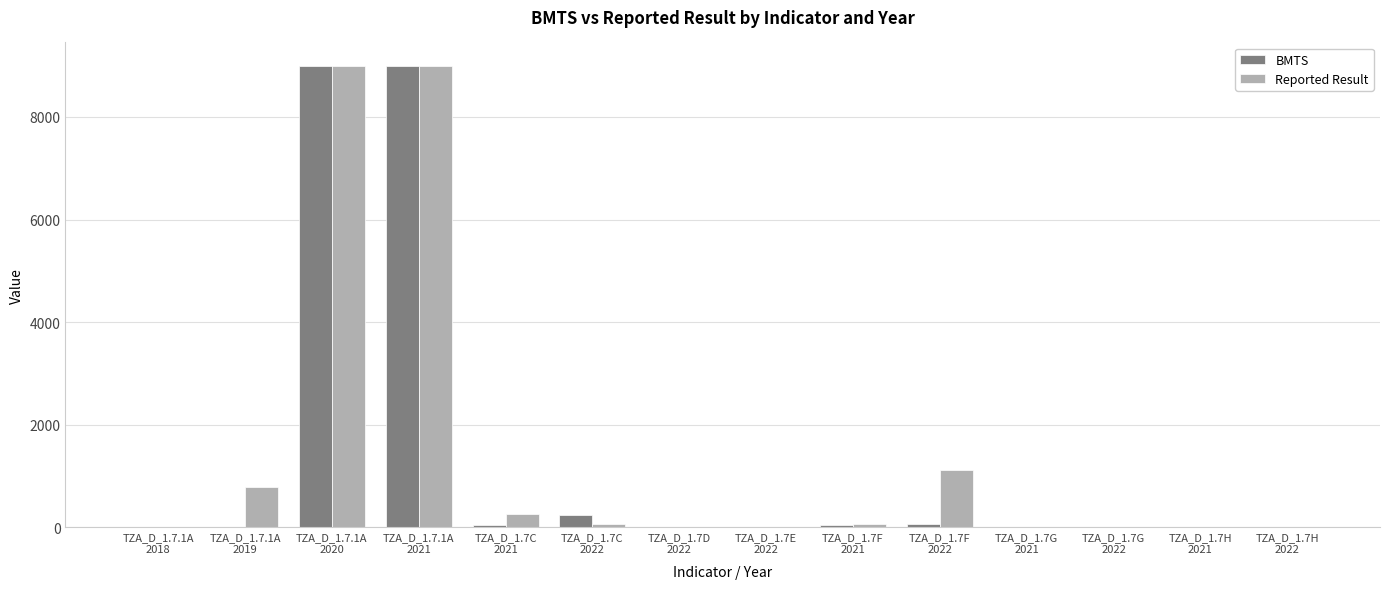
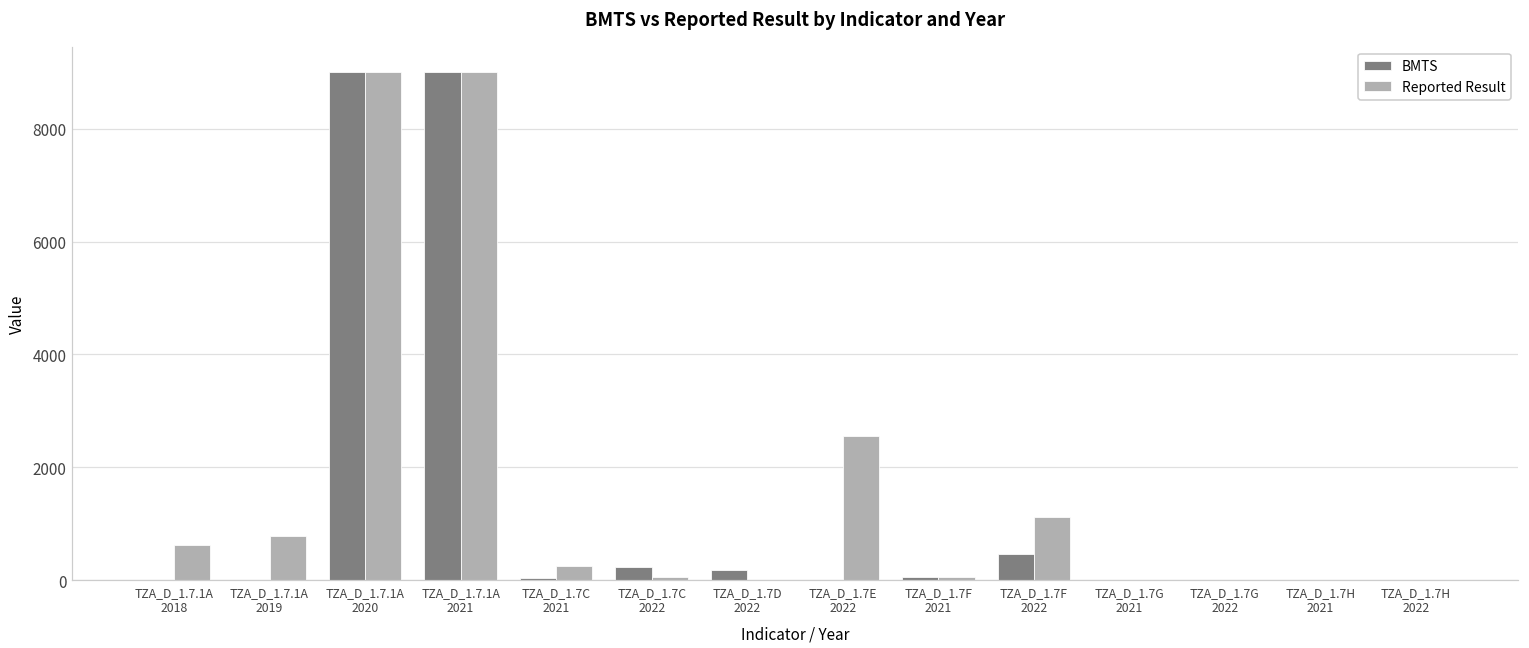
  {
    "BMTS": {
      "TZA_D_1.7.1A 2018": 0,
      "TZA_D_1.7.1A 2019": 0,
      "TZA_D_1.7.1A 2020": 9000,
      "TZA_D_1.7.1A 2021": 9000,
      "TZA_D_1.7C 2022": 200,
-     "TZA_D_1.7D 2022": 0,
+     "TZA_D_1.7D 2022": 200,
      "TZA_D_1.7F 2021": 100,
-     "TZA_D_1.7F 2022": 100
+     "TZA_D_1.7F 2022": 500
    },
    "Reported Result": {
-     "TZA_D_1.7.1A 2018": 0,
+     "TZA_D_1.7.1A 2018": 600,
      "TZA_D_1.7.1A 2019": 800,
      "TZA_D_1.7.1A 2020": 9000,
      "TZA_D_1.7.1A 2021": 9000,
      "TZA_D_1.7C 2021": 300,
      "TZA_D_1.7C 2022": 100,
      "TZA_D_1.7D 2022": 0,
-     "TZA_D_1.7E 2022": 0,
+     "TZA_D_1.7E 2022": 2600,
      "TZA_D_1.7F 2021": 100,
      "TZA_D_1.7F 2022": 1100
    }
  }
